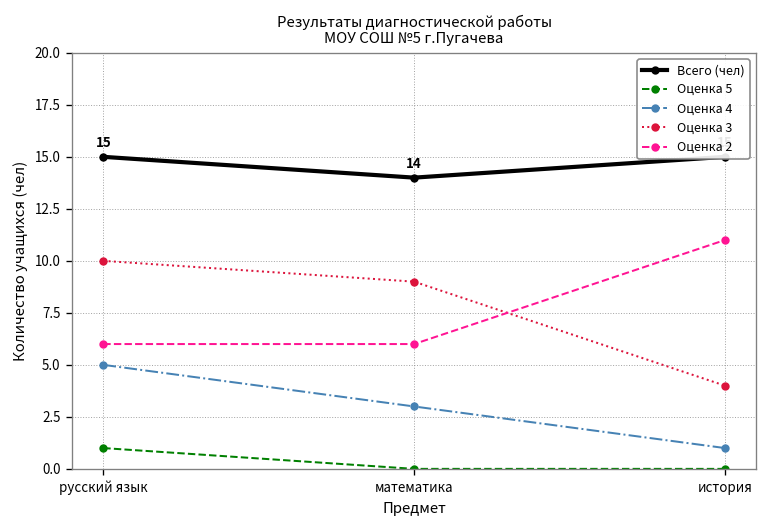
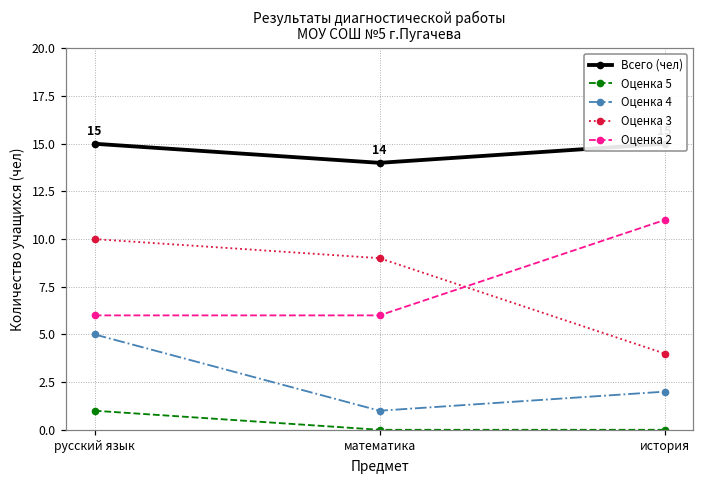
  {
    "Всего (чел)": {
      "русский язык": 15,
      "математика": 14
    },
    "Оценка 5": {
      "русский язык": 1,
      "математика": 0,
      "история": 0
    },
    "Оценка 4": {
      "русский язык": 5,
-     "математика": 3,
-     "история": 1
+     "математика": 1,
+     "история": 2
    },
    "Оценка 3": {
      "русский язык": 10,
      "математика": 9,
      "история": 4
    },
    "Оценка 2": {
      "русский язык": 6,
      "математика": 6,
      "история": 11
    }
  }
